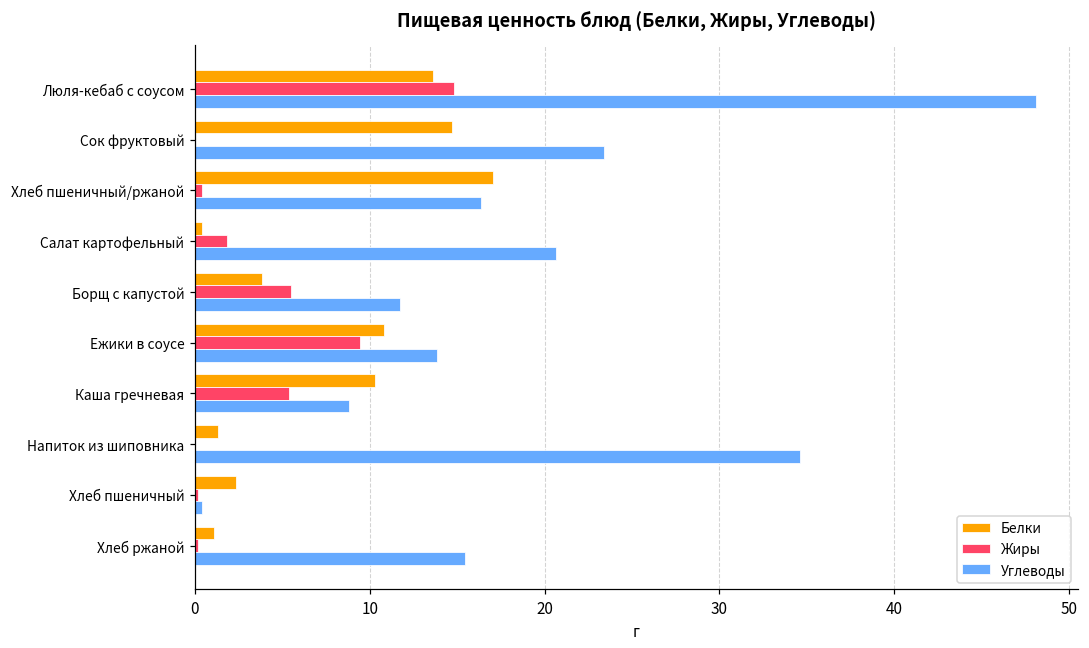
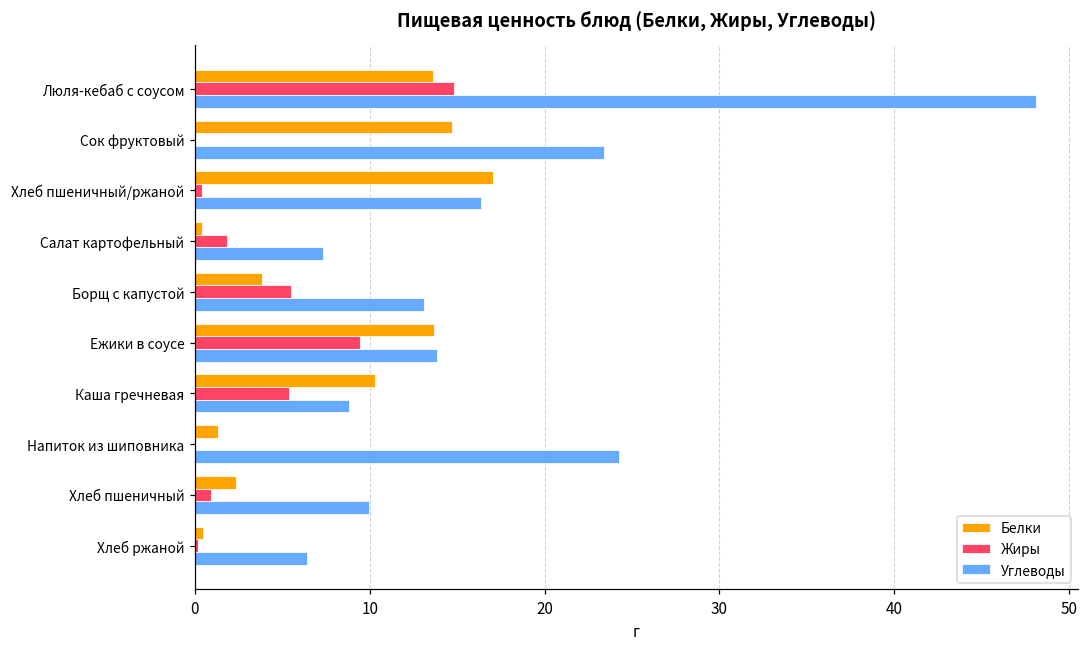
  {
    "Белки": {
      "Люля-кебаб с соусом": 13.6,
      "Сок фруктовый": 14.7,
      "Хлеб пшеничный/ржаной": 17.1,
      "Салат картофельный": 0.4,
      "Борщ с капустой": 3.8,
-     "Ежики в соусе": 10.8,
+     "Ежики в соусе": 13.7,
      "Каша гречневая": 10.3,
      "Напиток из шиповника": 1.3,
      "Хлеб пшеничный": 2.3,
-     "Хлеб ржаной": 1.1
+     "Хлеб ржаной": 0.4
    },
    "Жиры": {
      "Люля-кебаб с соусом": 14.8,
      "Сок фруктовый": 0.0,
      "Хлеб пшеничный/ржаной": 0.4,
      "Салат картофельный": 1.8,
      "Борщ с капустой": 5.5,
      "Ежики в соусе": 9.4,
      "Каша гречневая": 5.4,
      "Напиток из шиповника": 0.0,
-     "Хлеб пшеничный": 0.2,
+     "Хлеб пшеничный": 0.9,
      "Хлеб ржаной": 0.2
    },
    "Углеводы": {
      "Люля-кебаб с соусом": 48.1,
      "Сок фруктовый": 23.4,
      "Хлеб пшеничный/ржаной": 16.4,
-     "Салат картофельный": 20.7,
-     "Борщ с капустой": 11.7,
+     "Салат картофельный": 7.3,
+     "Борщ с капустой": 13.1,
      "Ежики в соусе": 13.8,
      "Каша гречневая": 8.8,
-     "Напиток из шиповника": 34.6,
-     "Хлеб пшеничный": 0.4,
-     "Хлеб ржаной": 15.5
+     "Напиток из шиповника": 24.3,
+     "Хлеб пшеничный": 9.9,
+     "Хлеб ржаной": 6.4
    }
  }
